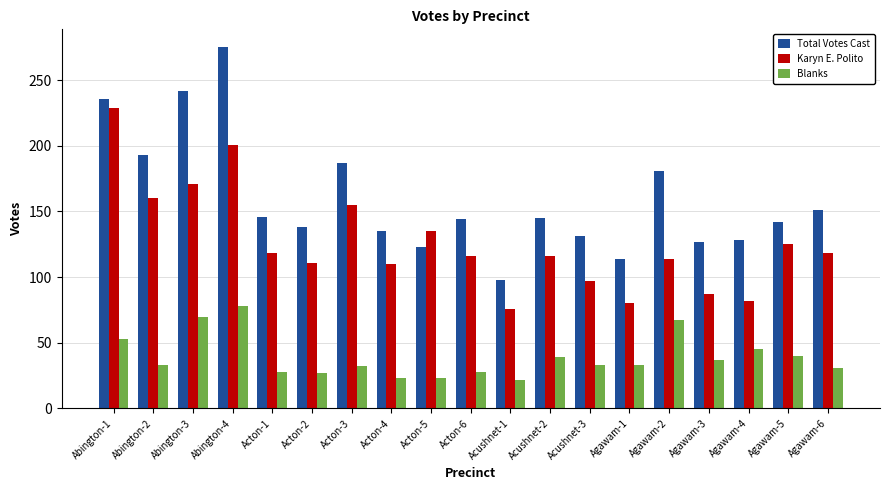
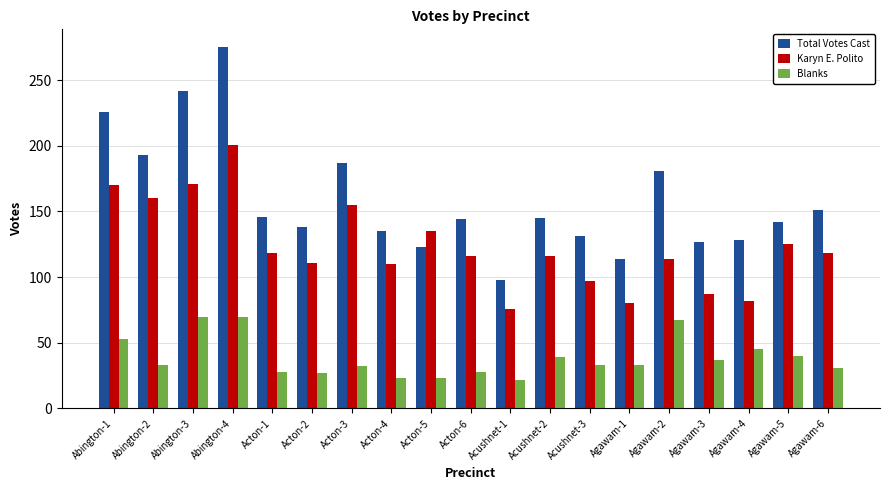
  {
    "Total Votes Cast": {
-     "Abington-1": 236,
+     "Abington-1": 226,
      "Abington-2": 193,
      "Abington-3": 242,
      "Abington-4": 275,
      "Acton-1": 146,
      "Acton-2": 138,
      "Acton-3": 187,
      "Acton-4": 135,
      "Acton-5": 123,
      "Acton-6": 144,
      "Acushnet-1": 98,
      "Acushnet-2": 145,
      "Acushnet-3": 131,
      "Agawam-1": 114,
      "Agawam-2": 181,
      "Agawam-3": 127,
      "Agawam-4": 128,
      "Agawam-5": 142,
      "Agawam-6": 151
    },
    "Karyn E. Polito": {
-     "Abington-1": 229,
+     "Abington-1": 170,
      "Abington-2": 160,
      "Abington-3": 171,
      "Abington-4": 201,
      "Acton-1": 118,
      "Acton-2": 111,
      "Acton-3": 155,
      "Acton-4": 110,
      "Acton-5": 135,
      "Acton-6": 116,
      "Acushnet-1": 76,
      "Acushnet-2": 116,
      "Acushnet-3": 97,
      "Agawam-1": 80,
      "Agawam-2": 114,
      "Agawam-3": 87,
      "Agawam-4": 82,
      "Agawam-5": 125,
      "Agawam-6": 118
    },
    "Blanks": {
      "Abington-1": 53,
      "Abington-2": 33,
      "Abington-3": 70,
-     "Abington-4": 78,
+     "Abington-4": 70,
      "Acton-1": 28,
      "Acton-2": 27,
      "Acton-3": 32,
      "Acton-4": 23,
      "Acton-5": 23,
      "Acton-6": 28,
      "Acushnet-1": 22,
      "Acushnet-2": 39,
      "Acushnet-3": 33,
      "Agawam-1": 33,
      "Agawam-2": 67,
      "Agawam-3": 37,
      "Agawam-4": 45,
      "Agawam-5": 40,
      "Agawam-6": 31
    }
  }
